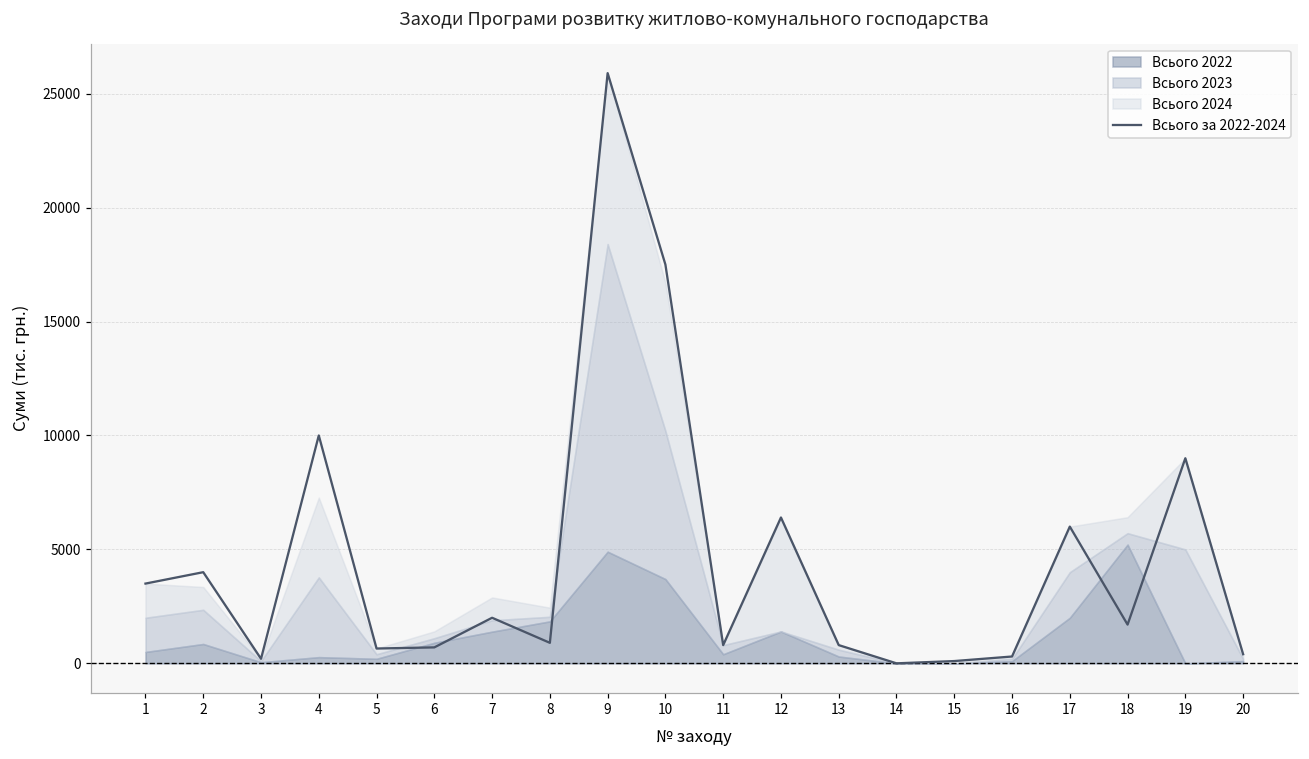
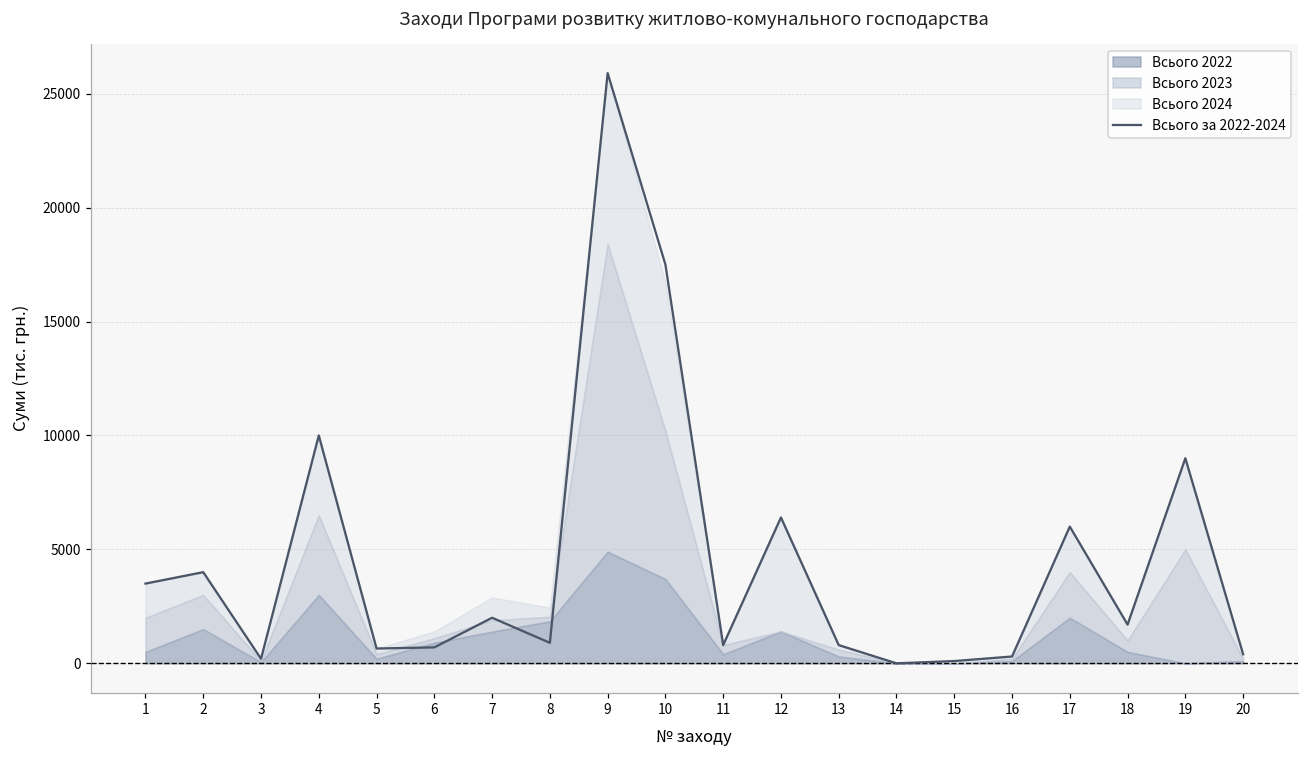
  {
    "Всього 2022": {
      "1": 500,
-     "2": 900,
-     "4": 300,
+     "2": 1500,
+     "4": 3000,
      "5": 200,
      "6": 900,
      "7": 1400,
      "8": 1800,
      "9": 4900,
      "10": 3700,
      "11": 400,
      "13": 300,
      "17": 2000,
-     "18": 5200,
+     "18": 500,
      "19": 0
    },
    "Всього за 2022-2024": {
      "6": 700,
      "8": 900,
      "10": 17500
    }
  }
